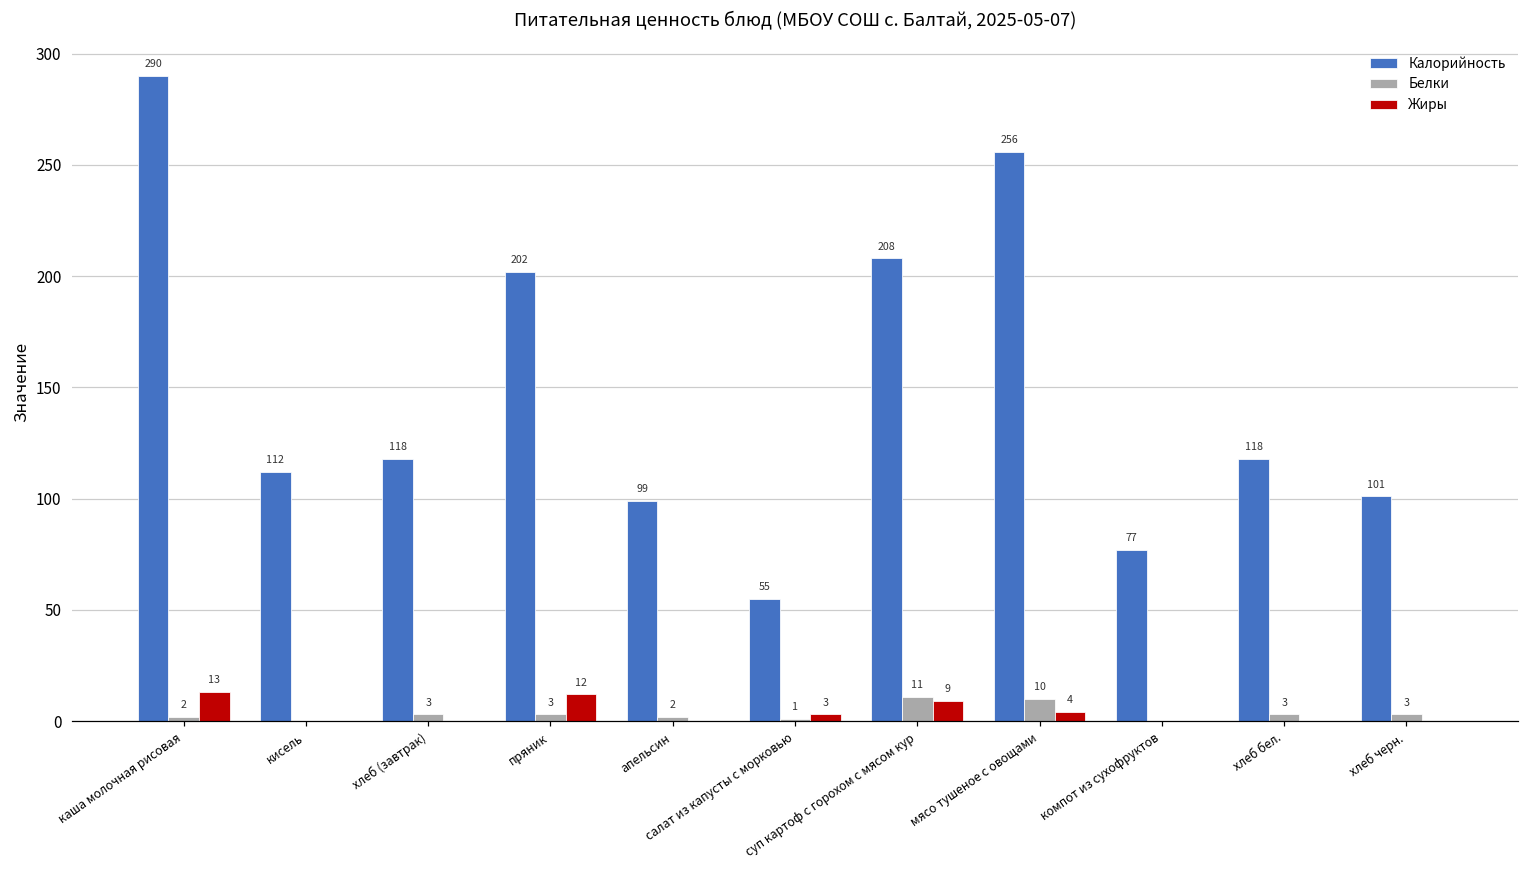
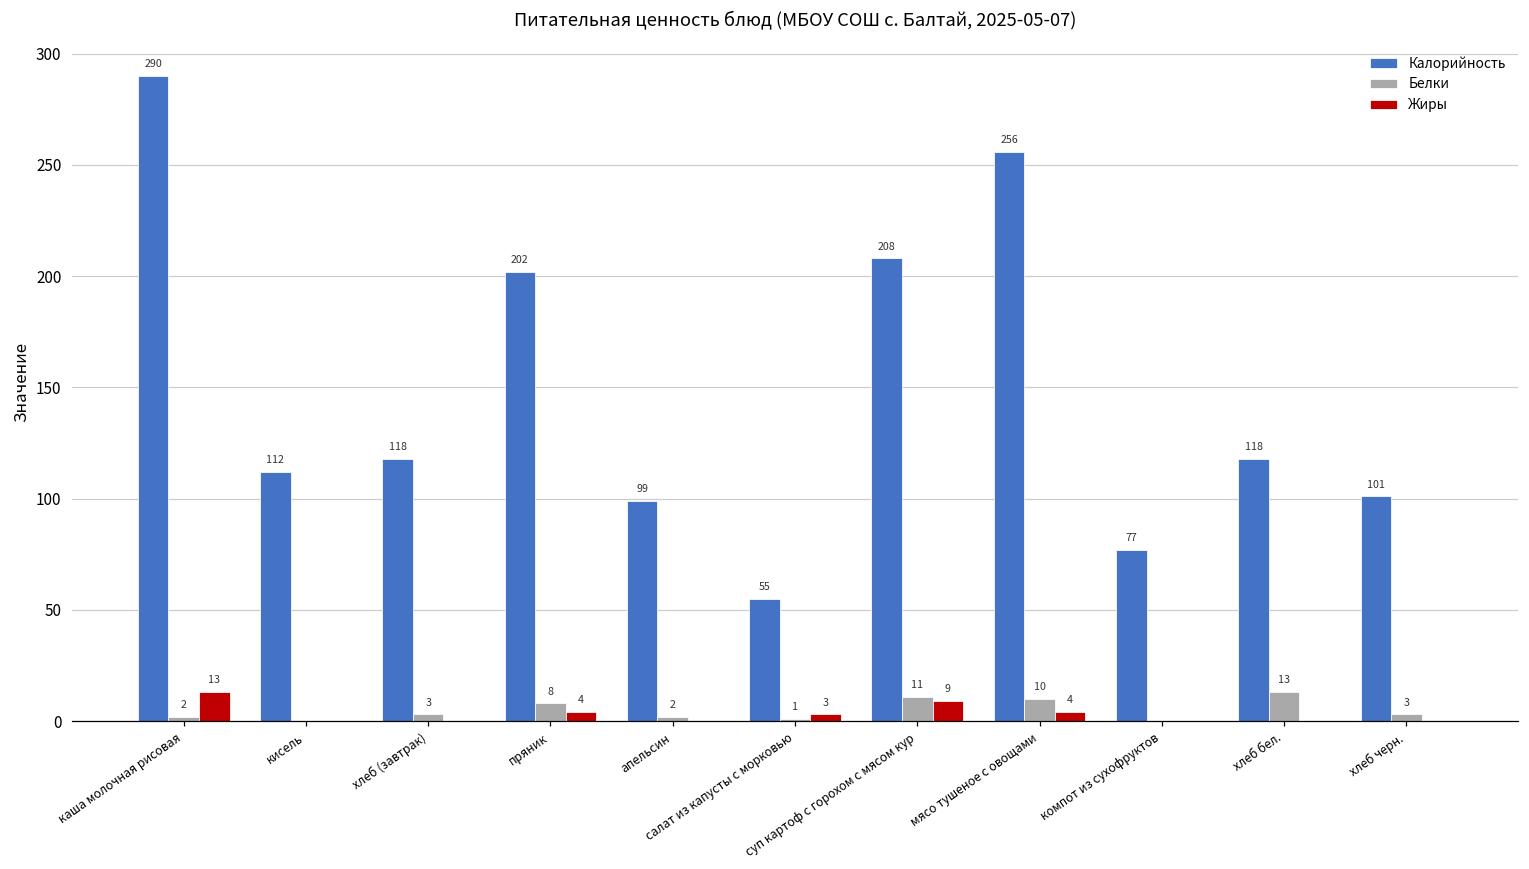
  {
    "Калорийность": {
      "каша молочная рисовая": 290,
      "кисель": 112,
      "хлеб (завтрак)": 118,
      "пряник": 202,
      "апельсин": 99,
      "салат из капусты с морковью": 55,
      "суп картоф с горохом с мясом кур": 208,
      "мясо тушеное с овощами": 256,
      "компот из сухофруктов": 77,
      "хлеб бел.": 118,
      "хлеб черн.": 101
    },
    "Белки": {
      "каша молочная рисовая": 2,
      "хлеб (завтрак)": 3,
-     "пряник": 3,
+     "пряник": 8,
      "апельсин": 2,
      "салат из капусты с морковью": 1,
      "суп картоф с горохом с мясом кур": 11,
      "мясо тушеное с овощами": 10,
-     "хлеб бел.": 3,
+     "хлеб бел.": 13,
      "хлеб черн.": 3
    },
    "Жиры": {
      "каша молочная рисовая": 13,
-     "пряник": 12,
+     "пряник": 4,
      "салат из капусты с морковью": 3,
      "суп картоф с горохом с мясом кур": 9,
      "мясо тушеное с овощами": 4
    }
  }
